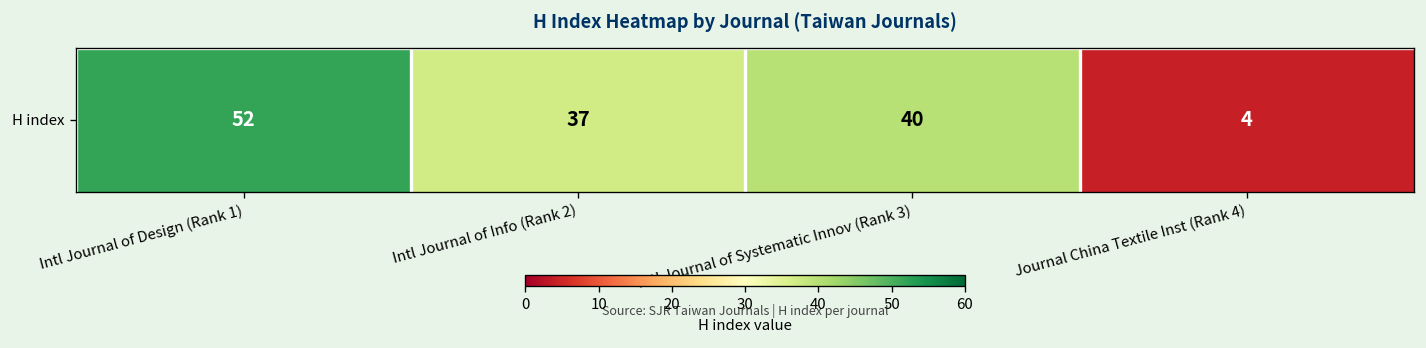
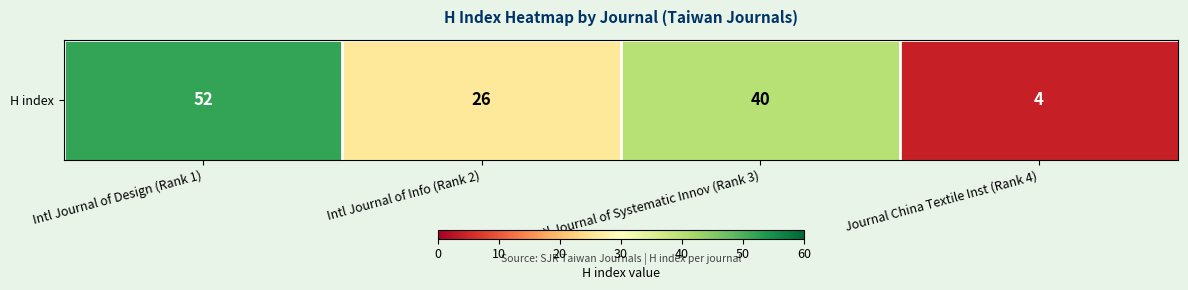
  {
    "H index": {
      "Intl Journal of Design (Rank 1)": 52,
-     "Intl Journal of Info (Rank 2)": 37,
+     "Intl Journal of Info (Rank 2)": 26,
      "Intl Journal of Systematic Innov (Rank 3)": 40,
      "Journal China Textile Inst (Rank 4)": 4
    }
  }
